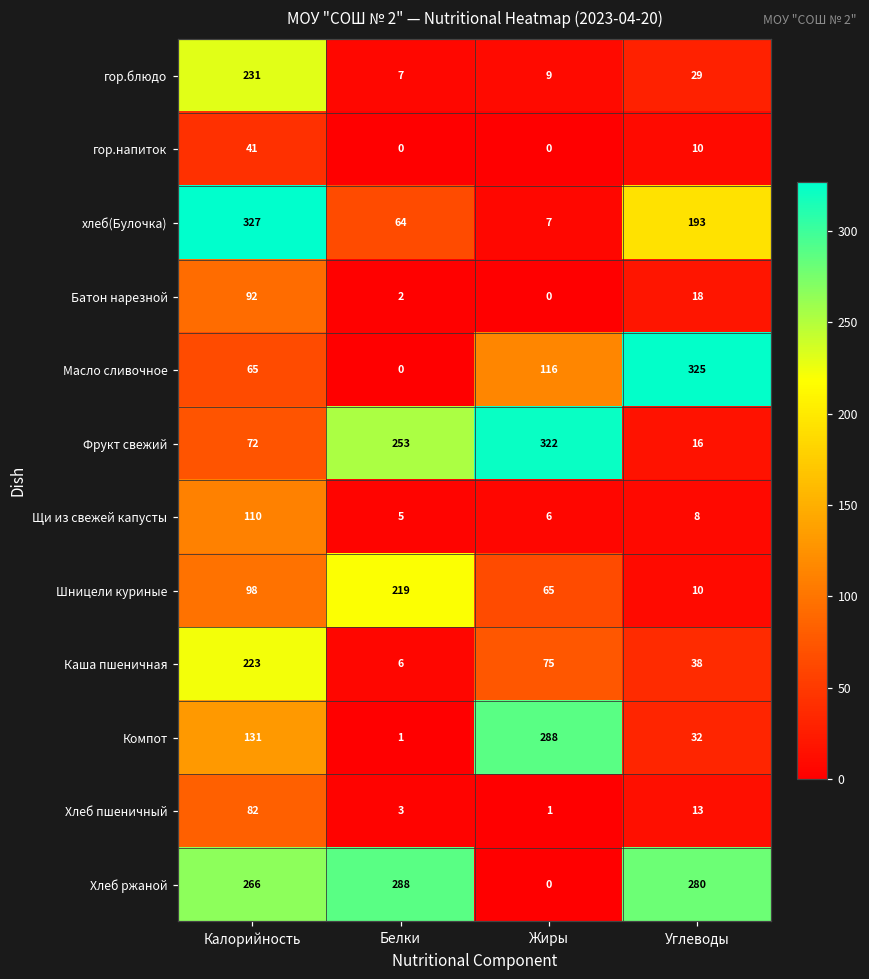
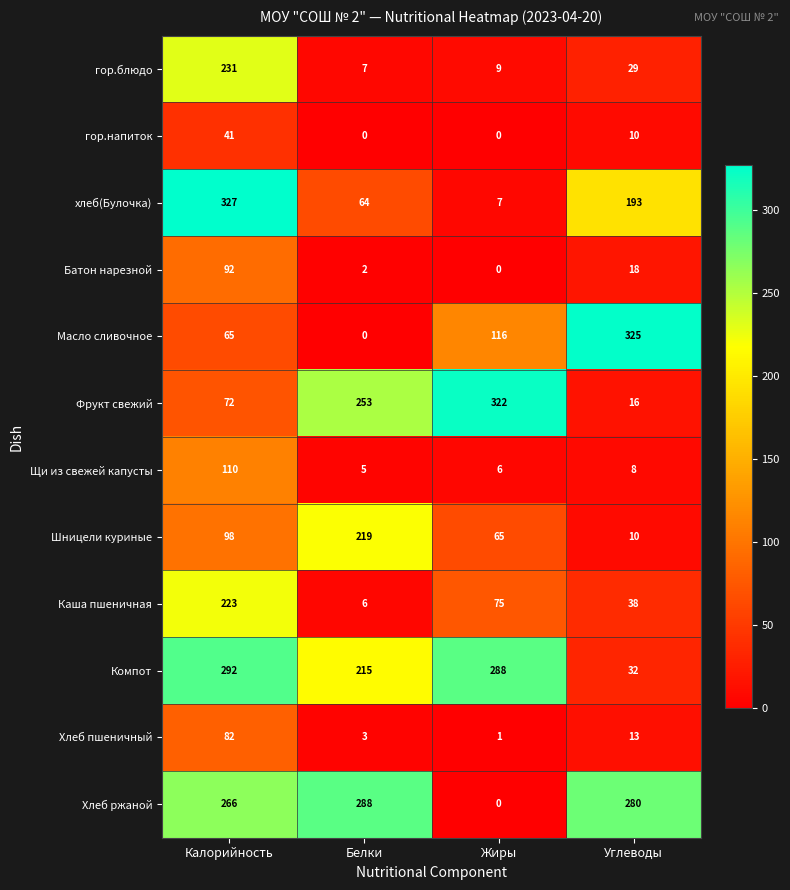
  {
    "гор.блюдо": {
      "Калорийность": 231,
      "Белки": 7,
      "Жиры": 9,
      "Углеводы": 29
    },
    "гор.напиток": {
      "Калорийность": 41,
      "Белки": 0,
      "Жиры": 0,
      "Углеводы": 10
    },
    "хлеб(Булочка)": {
      "Калорийность": 327,
      "Белки": 64,
      "Жиры": 7,
      "Углеводы": 193
    },
    "Батон нарезной": {
      "Калорийность": 92,
      "Белки": 2,
      "Жиры": 0,
      "Углеводы": 18
    },
    "Масло сливочное": {
      "Калорийность": 65,
      "Белки": 0,
      "Жиры": 116,
      "Углеводы": 325
    },
    "Фрукт свежий": {
      "Калорийность": 72,
      "Белки": 253,
      "Жиры": 322,
      "Углеводы": 16
    },
    "Щи из свежей капусты": {
      "Калорийность": 110,
      "Белки": 5,
      "Жиры": 6,
      "Углеводы": 8
    },
    "Шницели куриные": {
      "Калорийность": 98,
      "Белки": 219,
      "Жиры": 65,
      "Углеводы": 10
    },
    "Каша пшеничная": {
      "Калорийность": 223,
      "Белки": 6,
      "Жиры": 75,
      "Углеводы": 38
    },
    "Компот": {
-     "Калорийность": 131,
-     "Белки": 1,
+     "Калорийность": 292,
+     "Белки": 215,
      "Жиры": 288,
      "Углеводы": 32
    },
    "Хлеб пшеничный": {
      "Калорийность": 82,
      "Белки": 3,
      "Жиры": 1,
      "Углеводы": 13
    },
    "Хлеб ржаной": {
      "Калорийность": 266,
      "Белки": 288,
      "Жиры": 0,
      "Углеводы": 280
    }
  }
